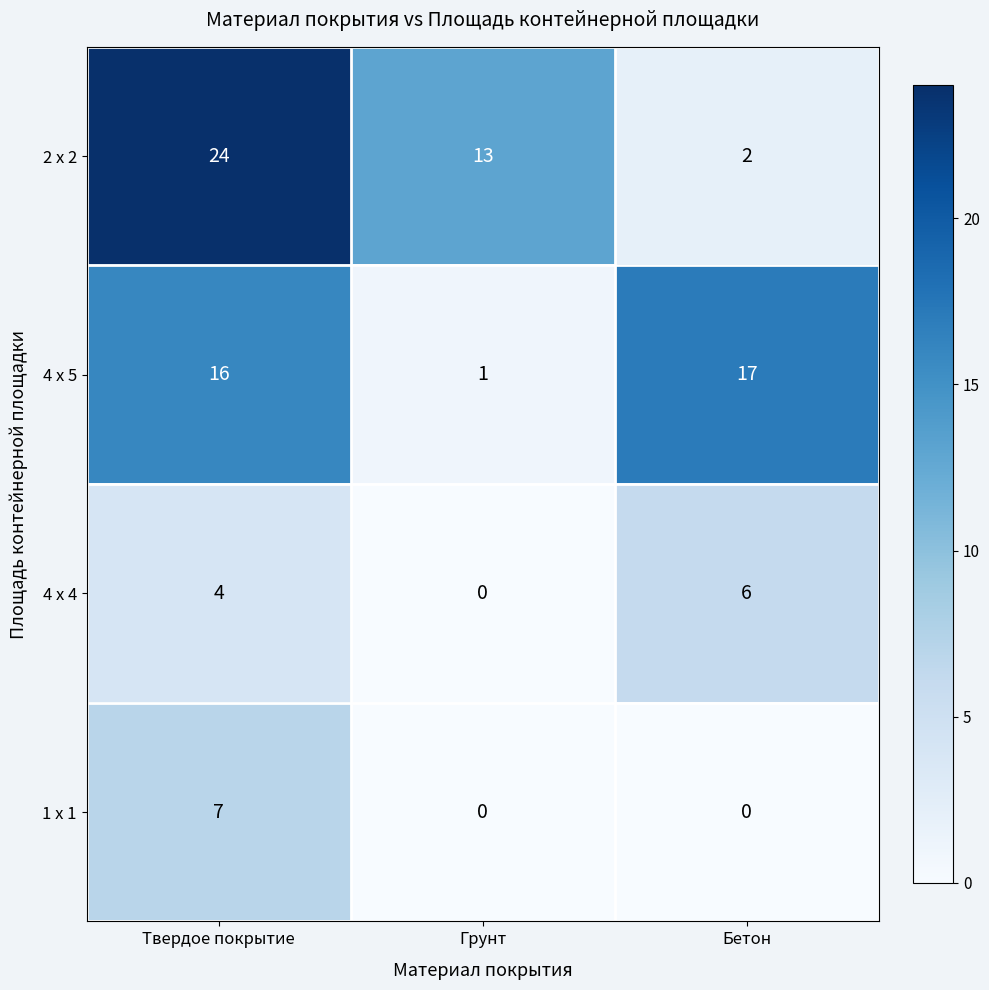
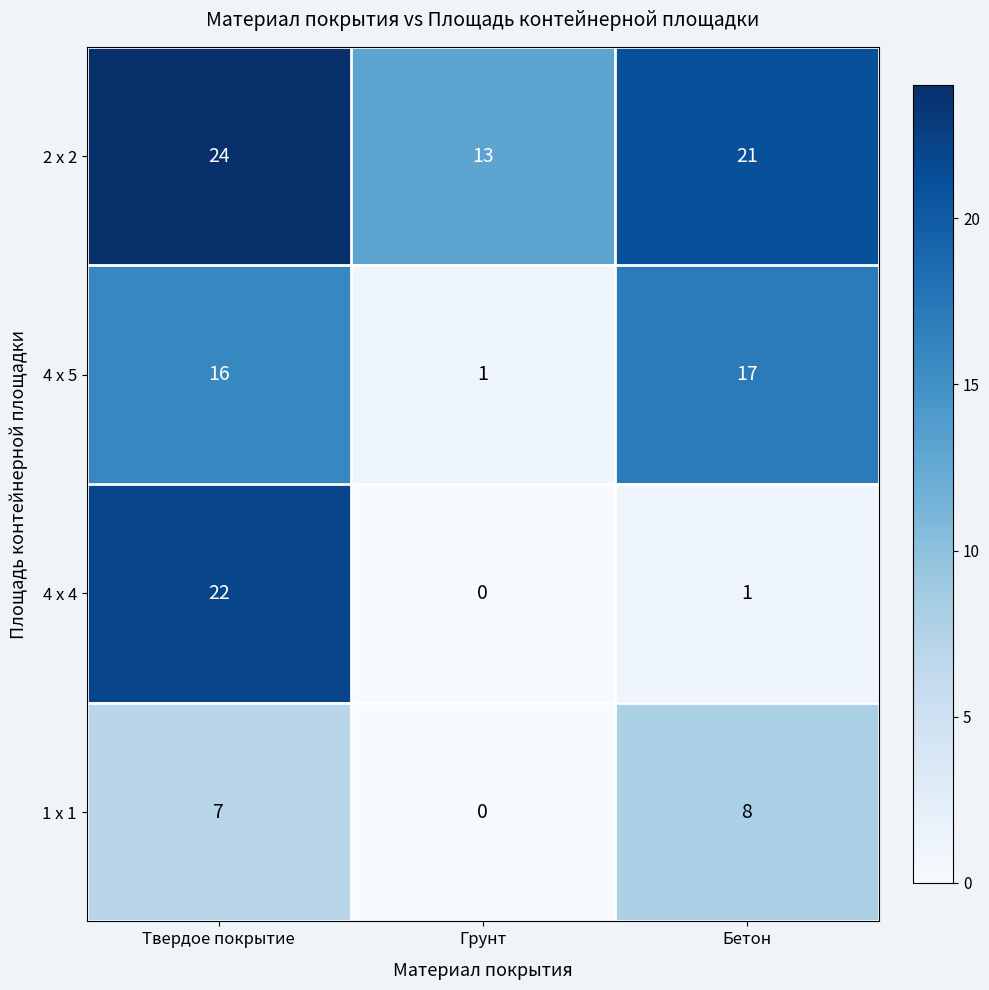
  {
    "2 х 2": {
      "Твердое покрытие": 24,
      "Грунт": 13,
-     "Бетон": 2
+     "Бетон": 21
    },
    "4 х 5": {
      "Твердое покрытие": 16,
      "Грунт": 1,
      "Бетон": 17
    },
    "4 х 4": {
-     "Твердое покрытие": 4,
+     "Твердое покрытие": 22,
      "Грунт": 0,
-     "Бетон": 6
+     "Бетон": 1
    },
    "1 х 1": {
      "Твердое покрытие": 7,
      "Грунт": 0,
-     "Бетон": 0
+     "Бетон": 8
    }
  }
